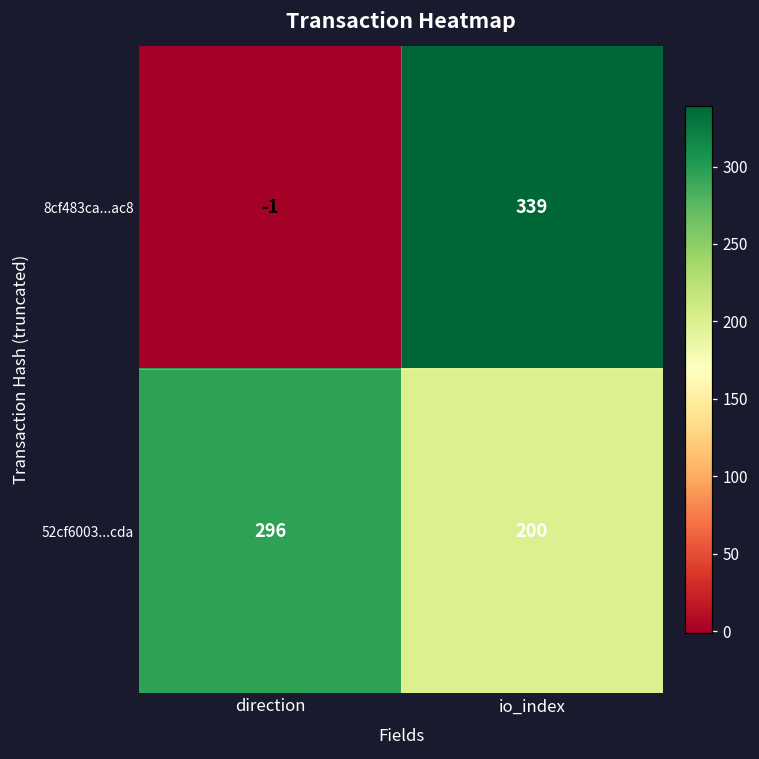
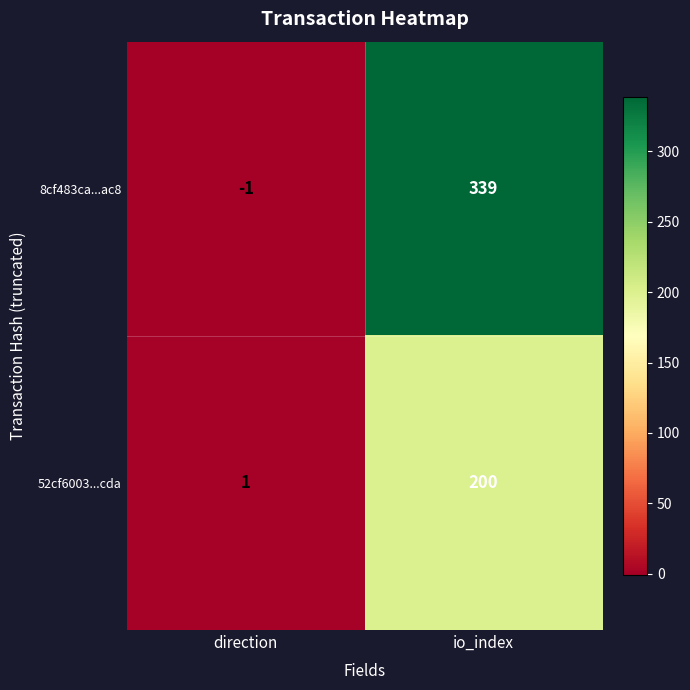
  {
    "8cf483ca...ac8": {
      "direction": -1,
      "io_index": 339
    },
    "52cf6003...cda": {
-     "direction": 296,
+     "direction": 1,
      "io_index": 200
    }
  }
